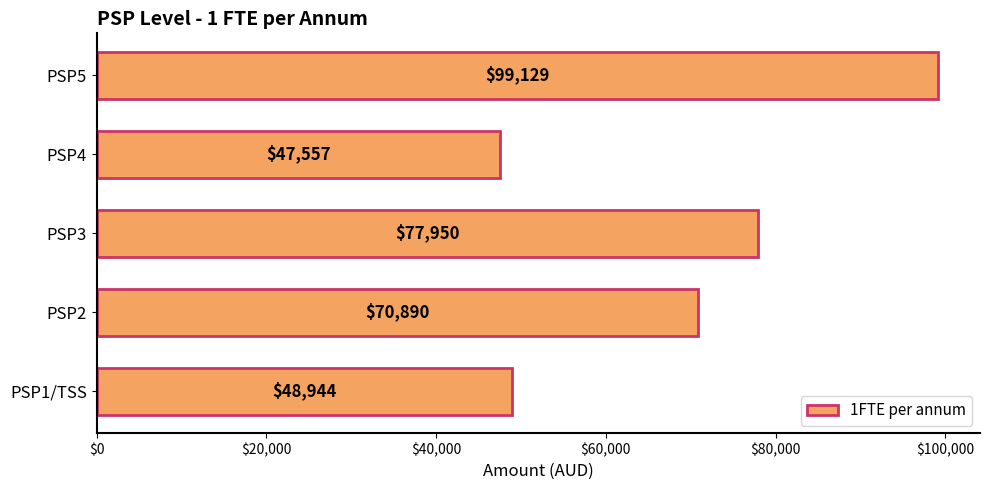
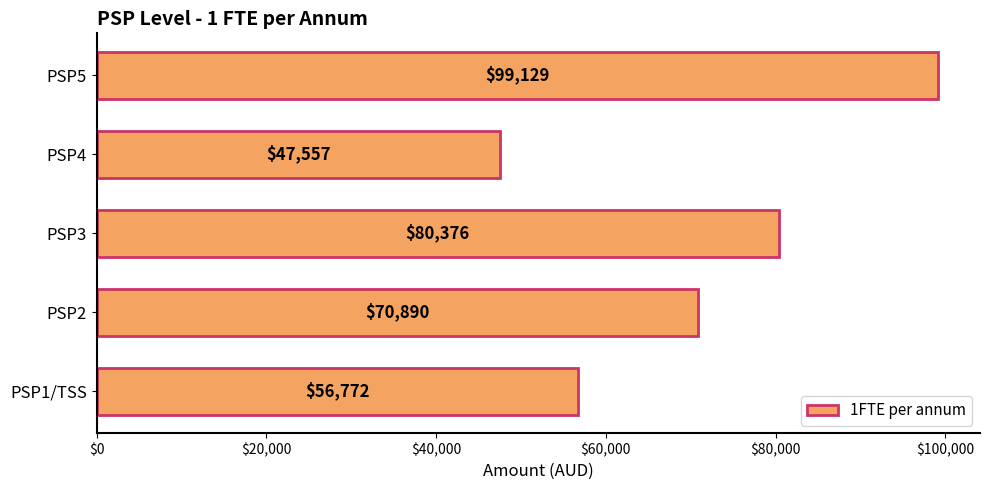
  {
    "PSP5": "$99,129",
    "PSP4": "$47,557",
-   "PSP3": "$77,950",
+   "PSP3": "$80,376",
    "PSP2": "$70,890",
-   "PSP1/TSS": "$48,944"
+   "PSP1/TSS": "$56,772"
  }
